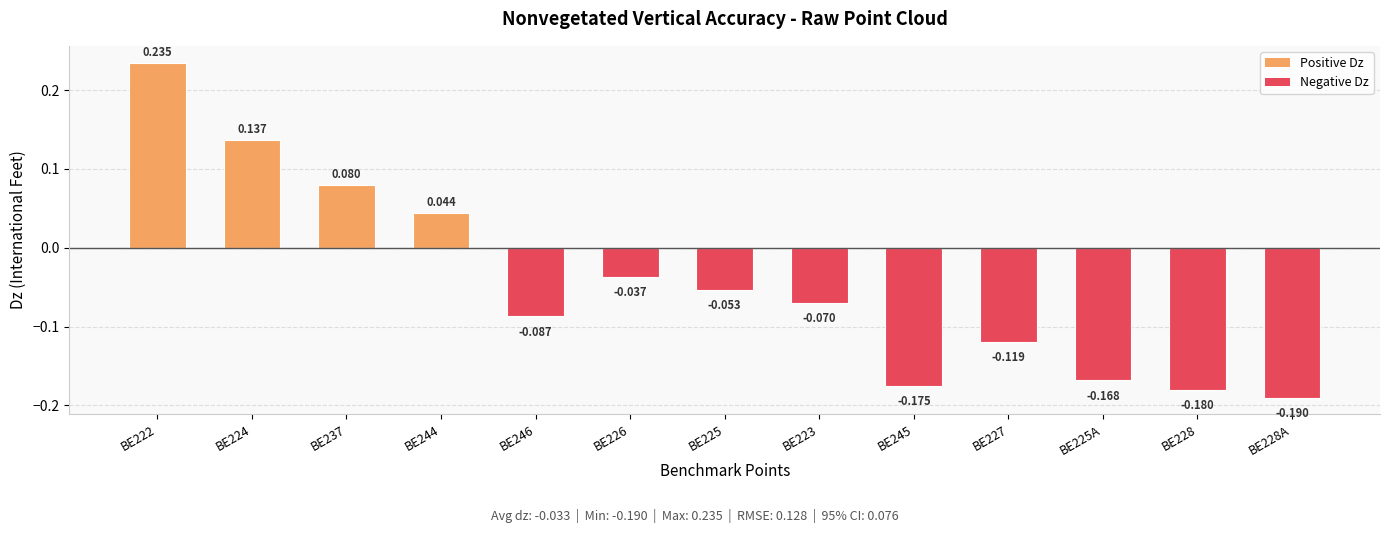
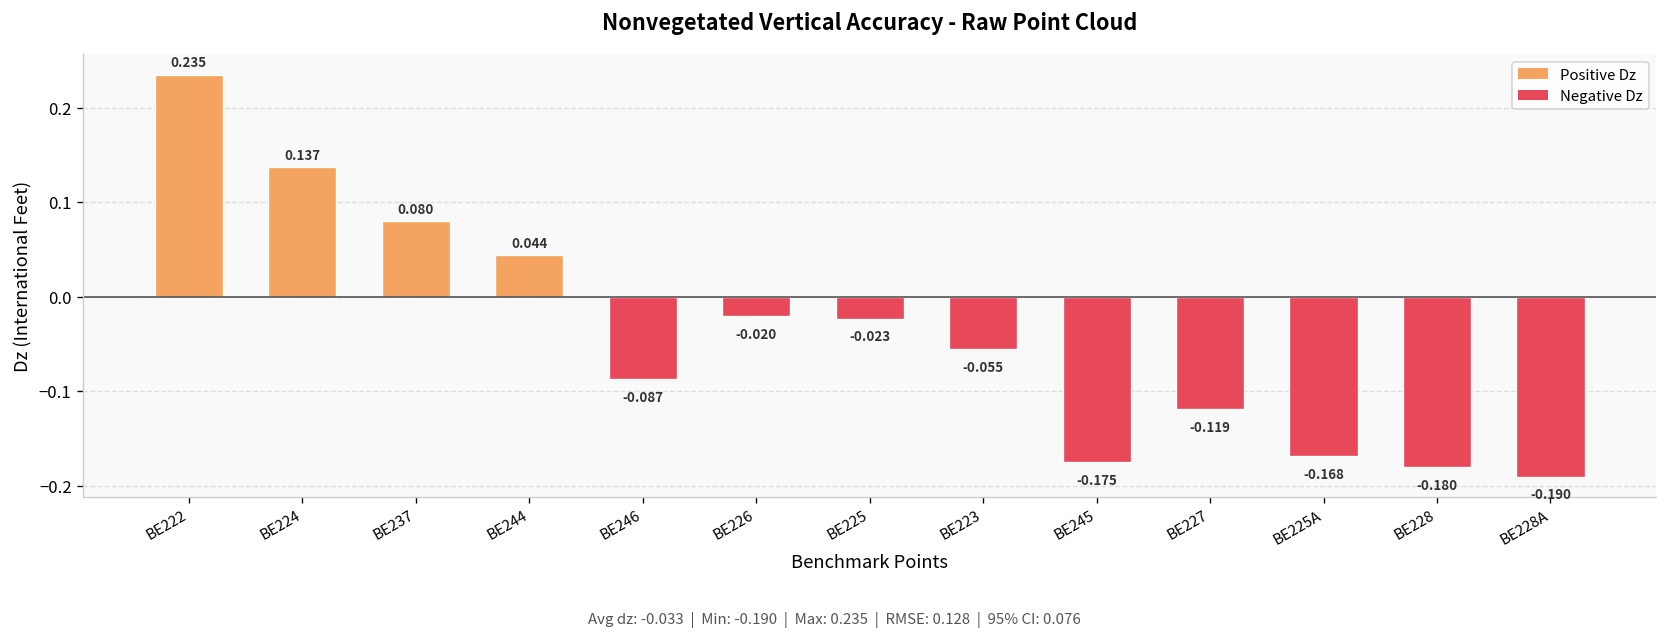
  {
    "BE222": 0.235,
    "BE224": 0.137,
    "BE237": 0.080,
    "BE244": 0.044,
    "BE246": -0.087,
-   "BE226": -0.037,
-   "BE225": -0.053,
-   "BE223": -0.070,
+   "BE226": -0.020,
+   "BE225": -0.023,
+   "BE223": -0.055,
    "BE245": -0.175,
    "BE227": -0.119,
    "BE225A": -0.168,
    "BE228": -0.180,
    "BE228A": -0.190
  }
